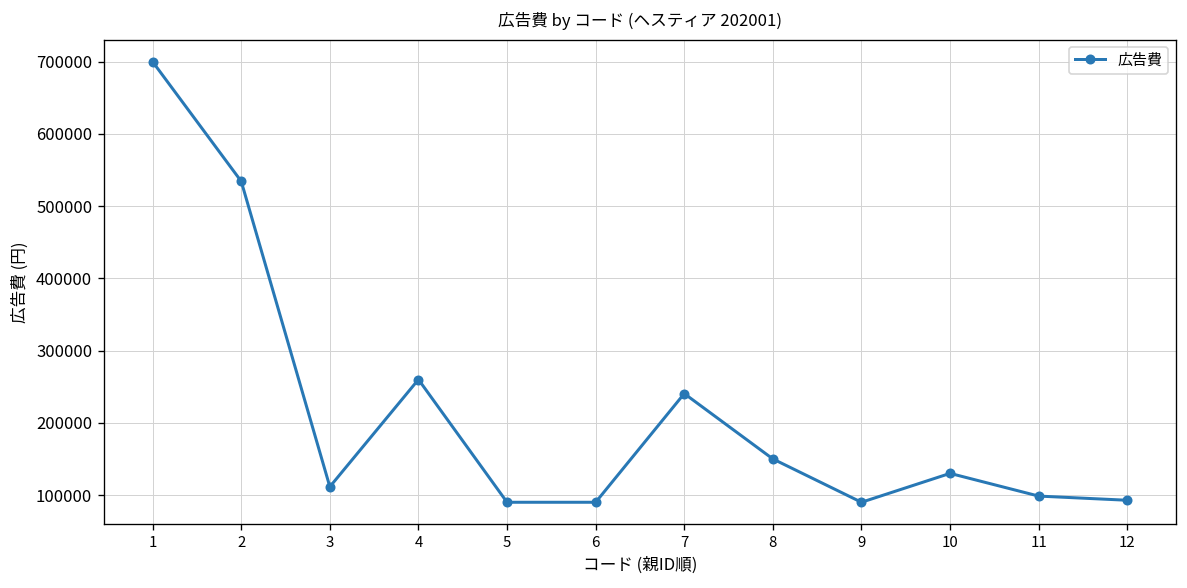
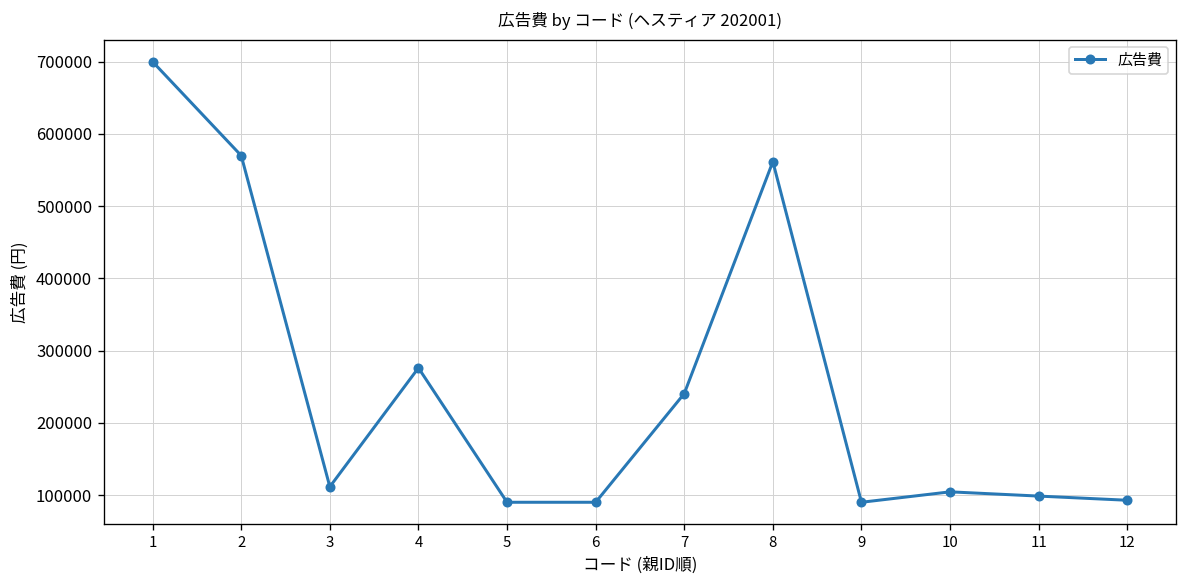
  {
    "1": 700000,
-   "2": 530000,
+   "2": 570000,
    "3": 110000,
-   "4": 260000,
+   "4": 280000,
    "5": 90000,
    "6": 90000,
    "7": 240000,
-   "8": 150000,
+   "8": 560000,
    "9": 90000,
-   "10": 130000,
+   "10": 100000,
    "11": 100000,
    "12": 90000
  }
